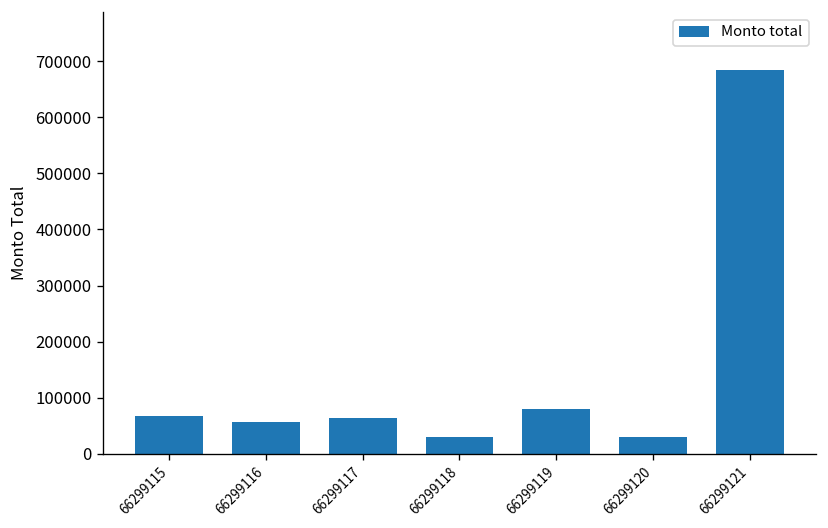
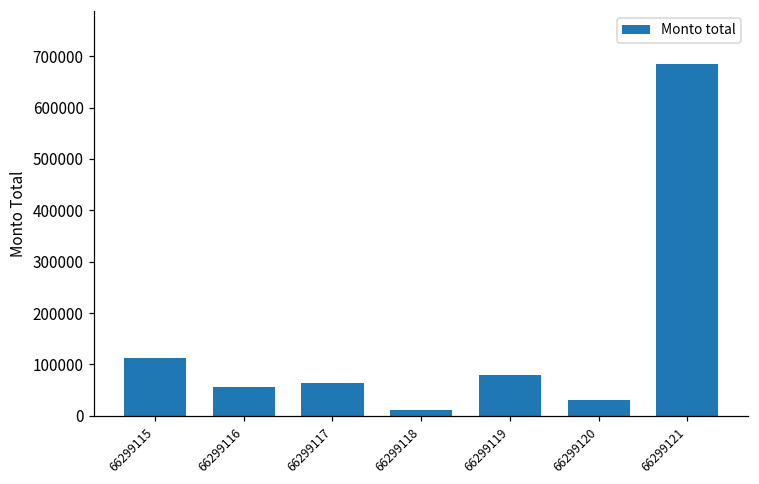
  {
-   "66299115": 70000,
+   "66299115": 110000,
    "66299116": 60000,
    "66299117": 60000,
-   "66299118": 30000,
+   "66299118": 10000,
    "66299119": 80000,
    "66299120": 30000,
    "66299121": 690000
  }
